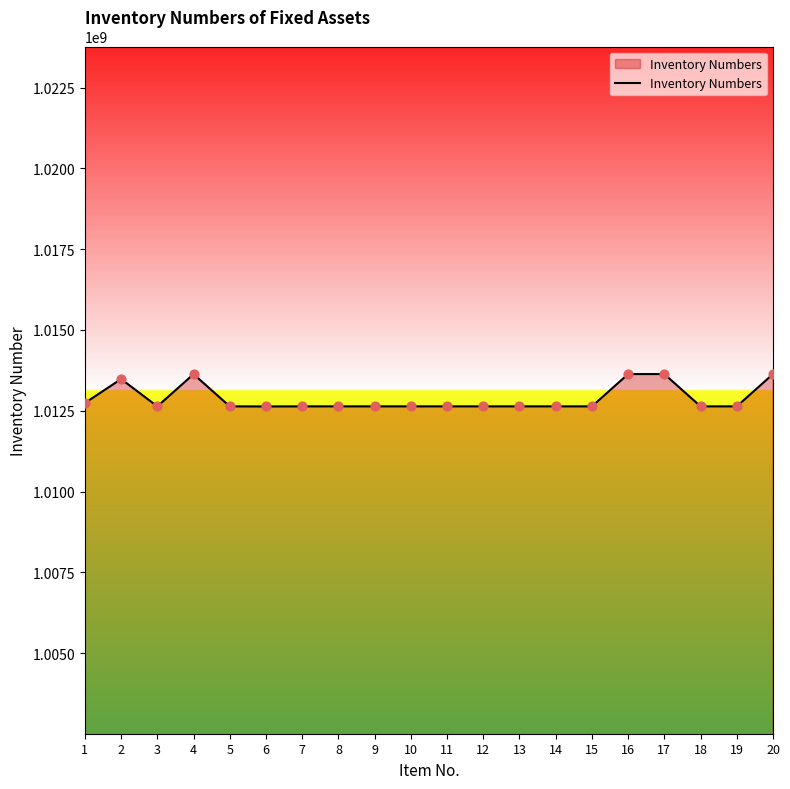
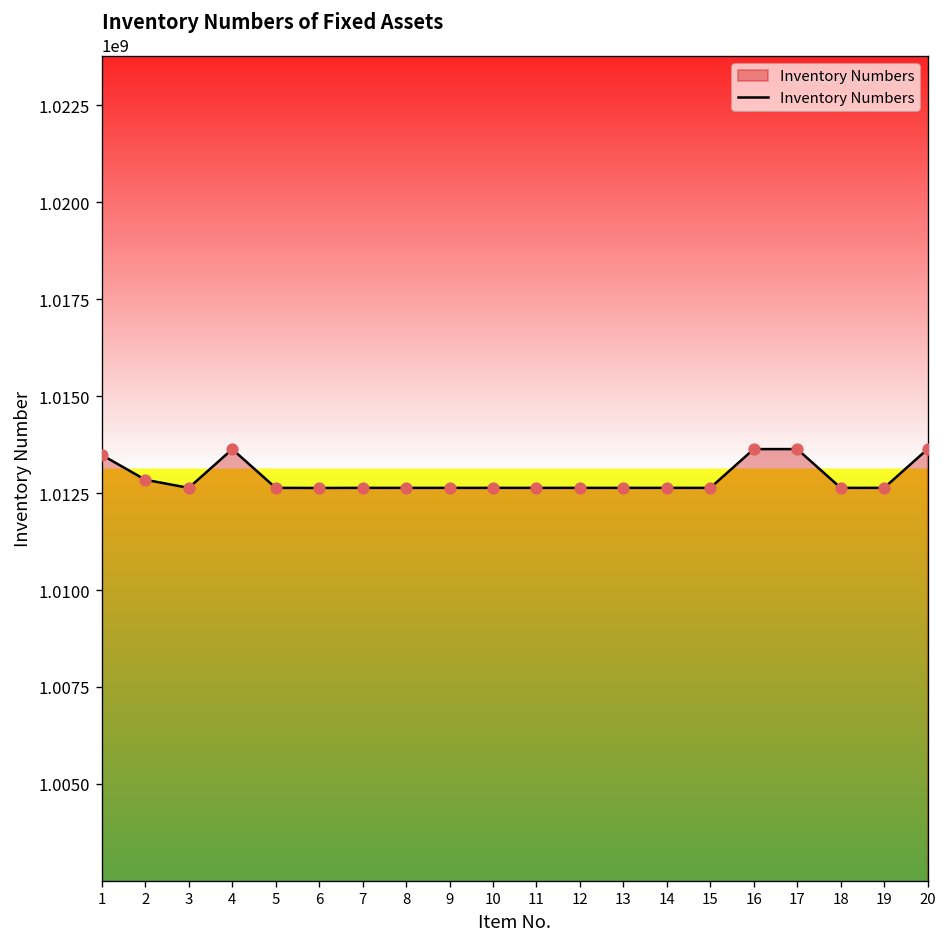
  {
-   "1": 1012700000,
-   "2": 1013500000,
+   "1": 1013500000,
+   "2": 1012800000,
    "3": 1012600000,
    "4": 1013600000,
    "5": 1012600000,
    "6": 1012600000,
    "7": 1012600000,
    "8": 1012600000,
    "9": 1012600000,
    "10": 1012600000,
    "11": 1012600000,
    "12": 1012600000,
    "13": 1012600000,
    "14": 1012600000,
    "15": 1012600000,
    "16": 1013600000,
    "17": 1013600000,
    "18": 1012600000,
    "19": 1012600000,
    "20": 1013600000
  }
